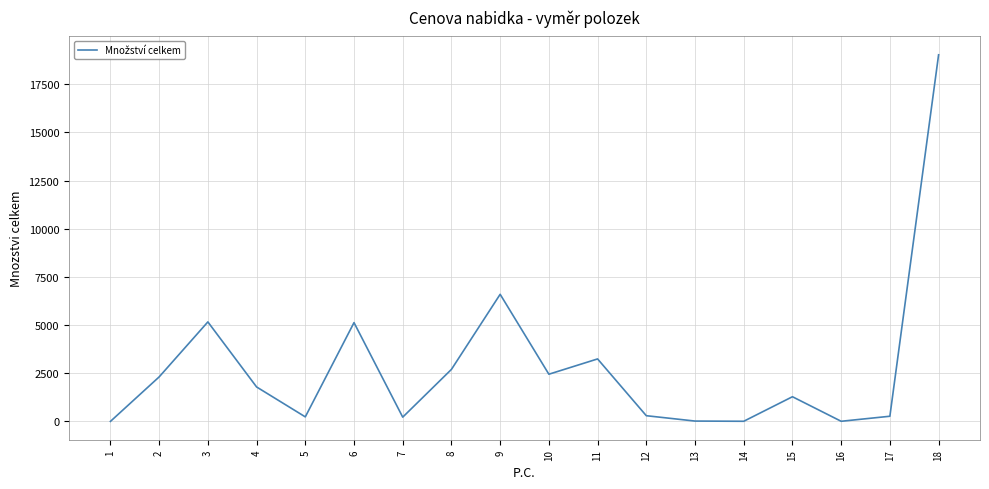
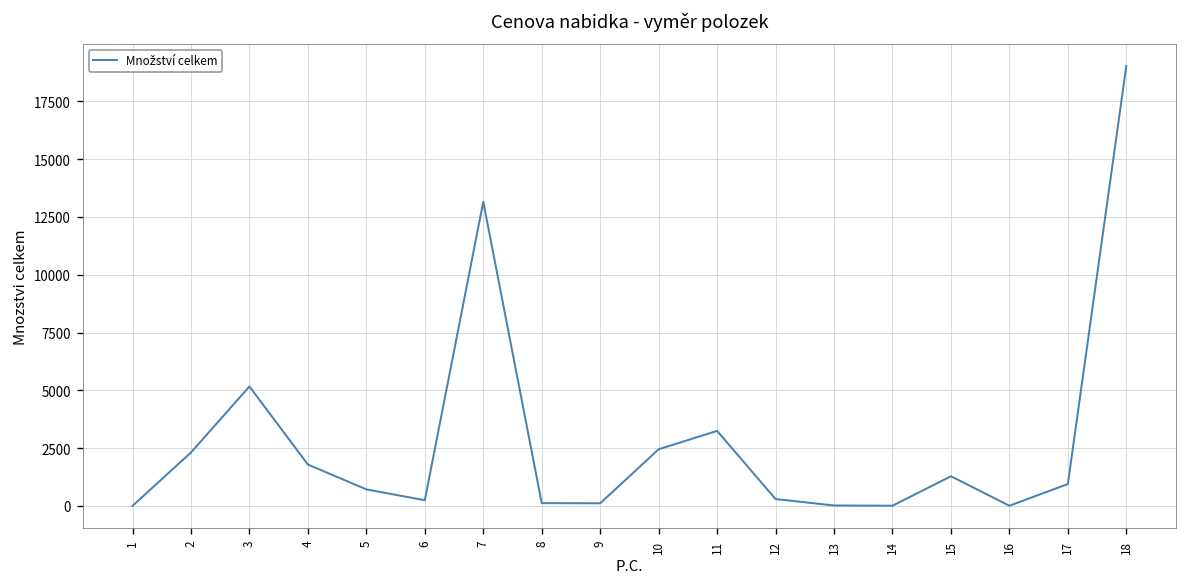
  {
    "1": 0,
    "2": 2300,
    "3": 5200,
    "4": 1800,
-   "5": 200,
-   "6": 5100,
-   "7": 200,
-   "8": 2700,
-   "9": 6600,
+   "5": 700,
+   "6": 300,
+   "7": 13200,
+   "8": 100,
+   "9": 100,
    "10": 2500,
    "11": 3200,
    "12": 300,
    "13": 0,
    "14": 0,
    "15": 1300,
    "16": 0,
-   "17": 300,
+   "17": 900,
    "18": 19000
  }
